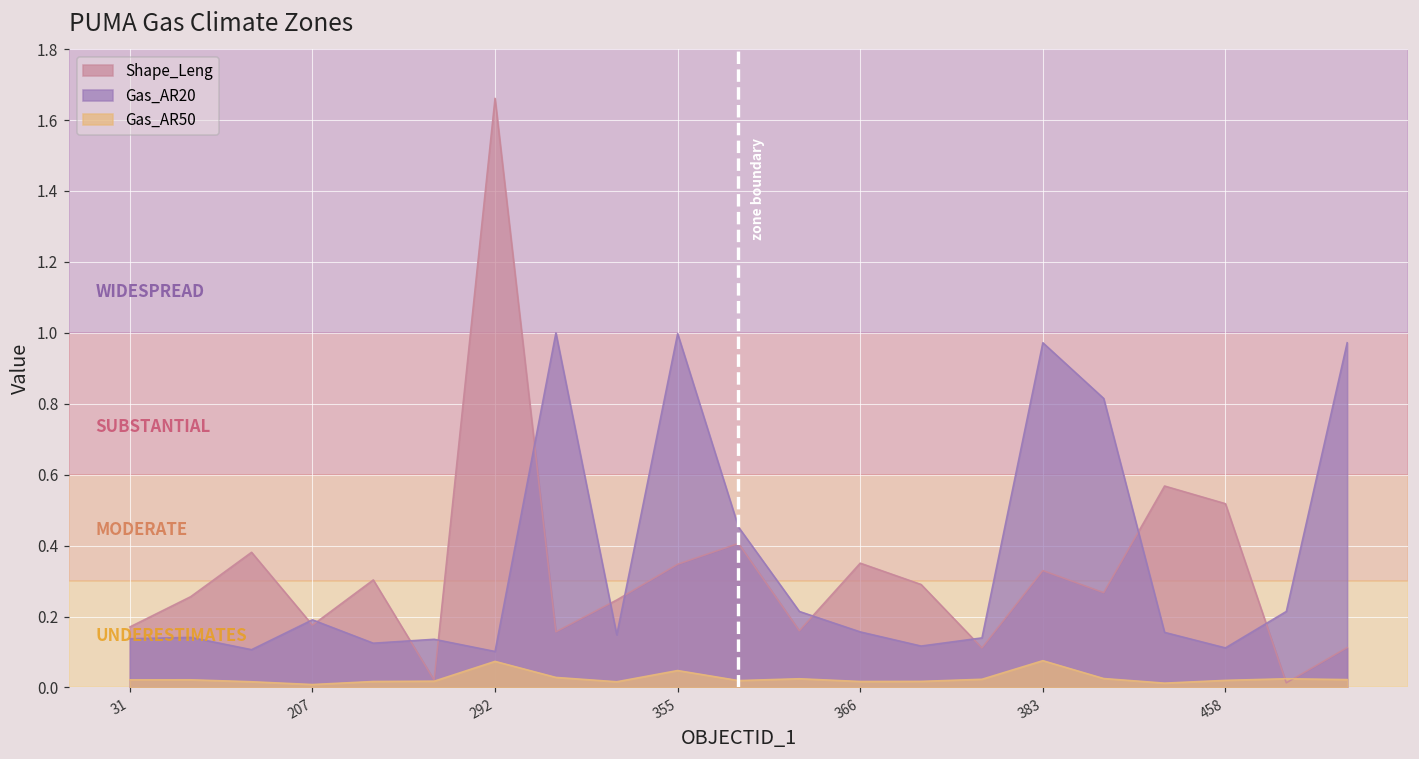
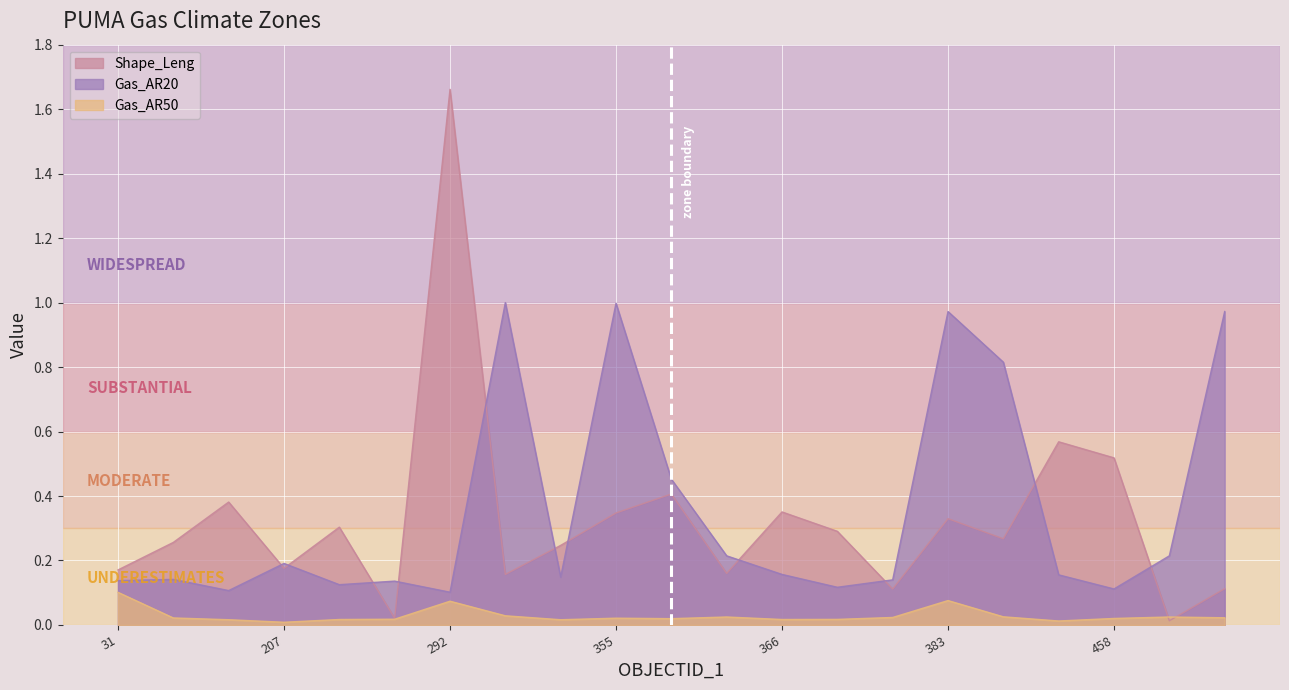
  {
    "Gas_AR50": {
-     "31": 0.02,
+     "31": 0.10,
      "207": 0.01,
      "292": 0.07,
-     "355": 0.05,
+     "355": 0.02,
      "366": 0.02,
      "383": 0.08,
      "458": 0.02
    }
  }
